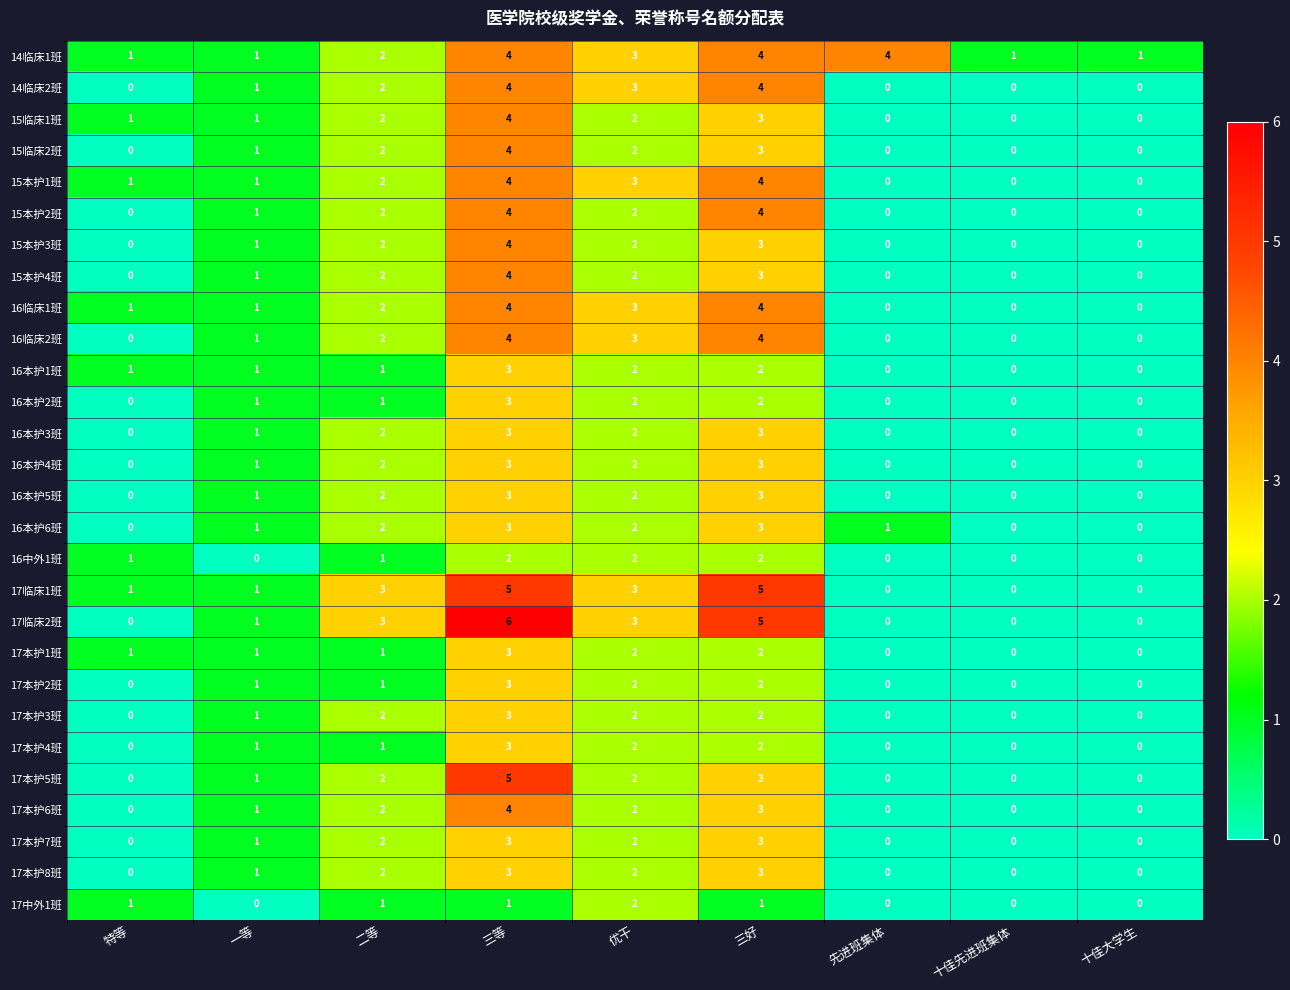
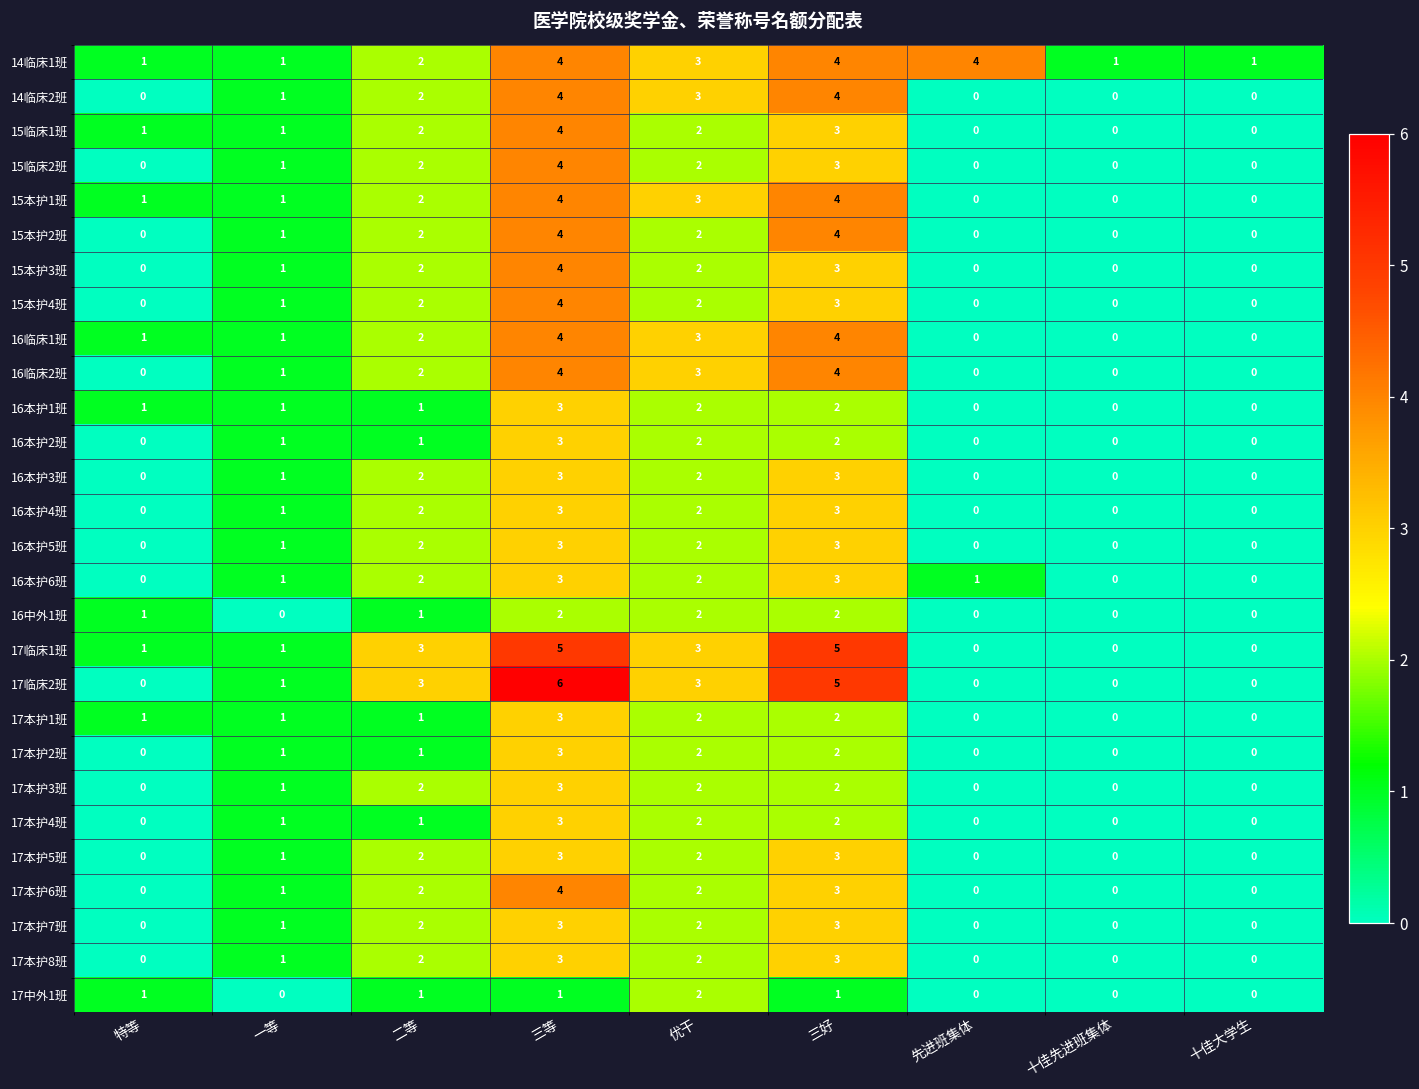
  {
    "17本护5班": {
      "特等": 0,
      "一等": 1,
      "二等": 2,
-     "三等": 5,
+     "三等": 3,
      "优干": 2,
      "三好": 3,
      "先进班集体": 0,
      "十佳先进班集体": 0,
      "十佳大学生": 0
    }
  }
